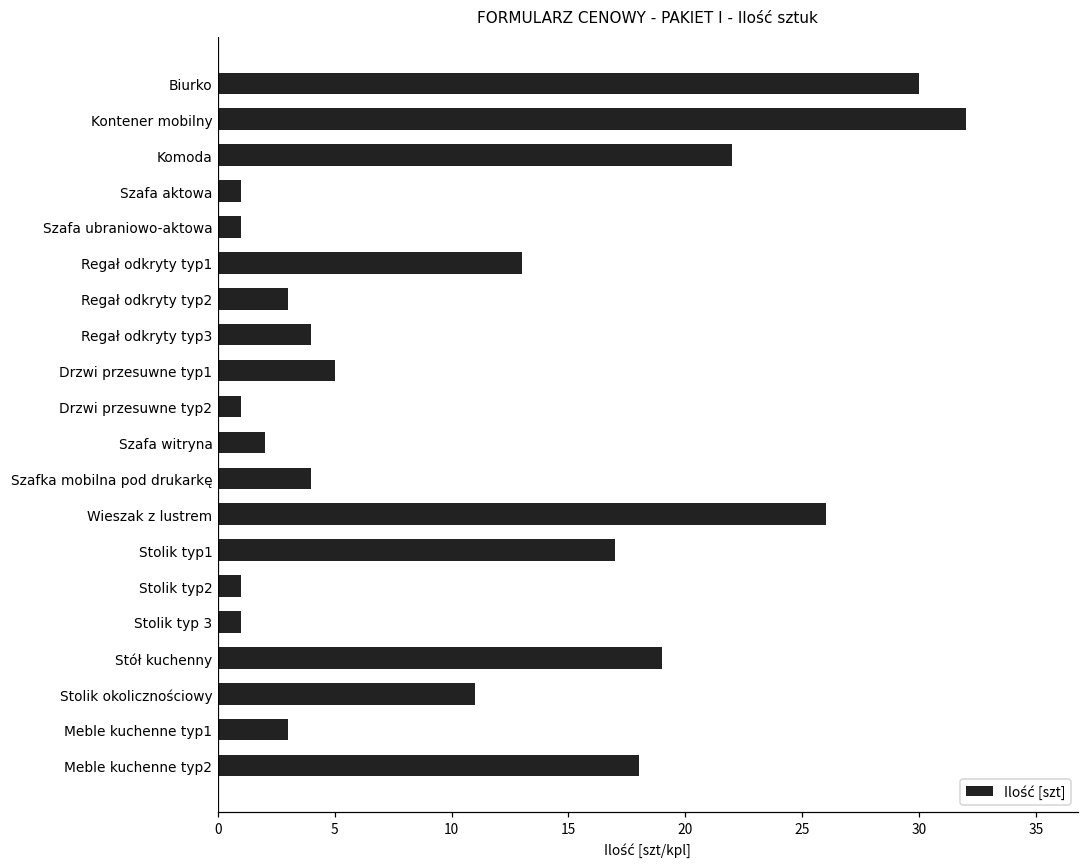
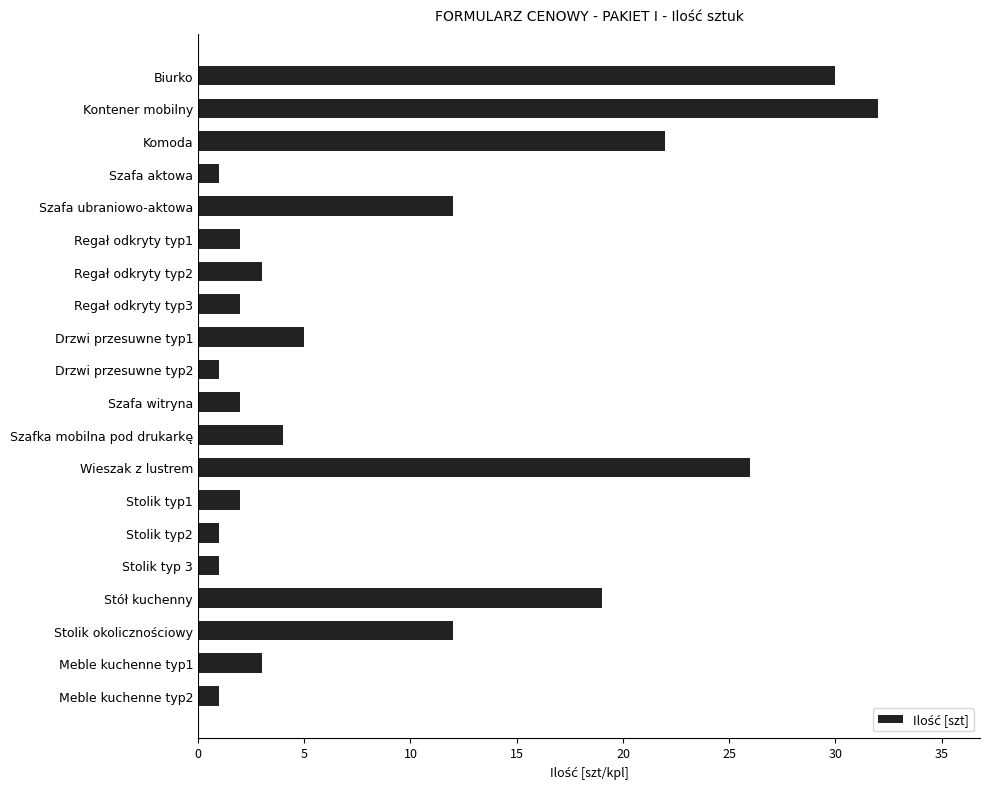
  {
    "Biurko": 30,
    "Kontener mobilny": 32,
    "Komoda": 22,
    "Szafa aktowa": 1,
-   "Szafa ubraniowo-aktowa": 1,
-   "Regał odkryty typ1": 13,
+   "Szafa ubraniowo-aktowa": 12,
+   "Regał odkryty typ1": 2,
    "Regał odkryty typ2": 3,
-   "Regał odkryty typ3": 4,
+   "Regał odkryty typ3": 2,
    "Drzwi przesuwne typ1": 5,
    "Drzwi przesuwne typ2": 1,
    "Szafa witryna": 2,
    "Szafka mobilna pod drukarkę": 4,
    "Wieszak z lustrem": 26,
-   "Stolik typ1": 17,
+   "Stolik typ1": 2,
    "Stolik typ2": 1,
    "Stolik typ 3": 1,
    "Stół kuchenny": 19,
-   "Stolik okolicznościowy": 11,
+   "Stolik okolicznościowy": 12,
    "Meble kuchenne typ1": 3,
-   "Meble kuchenne typ2": 18
+   "Meble kuchenne typ2": 1
  }
